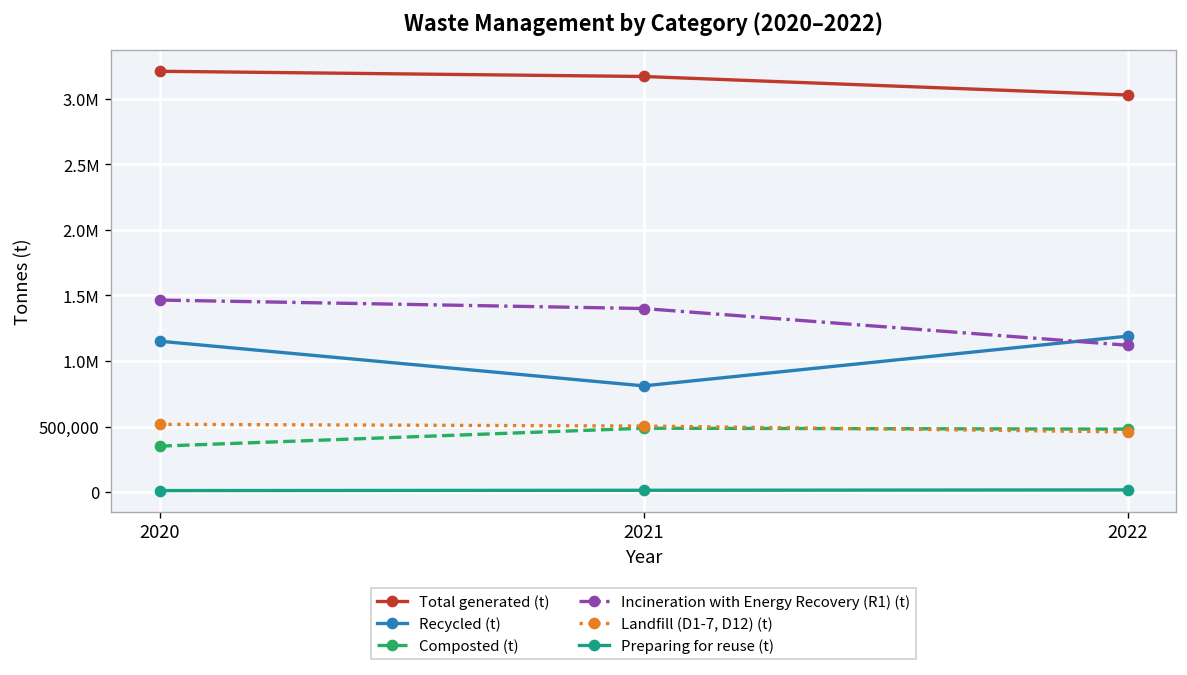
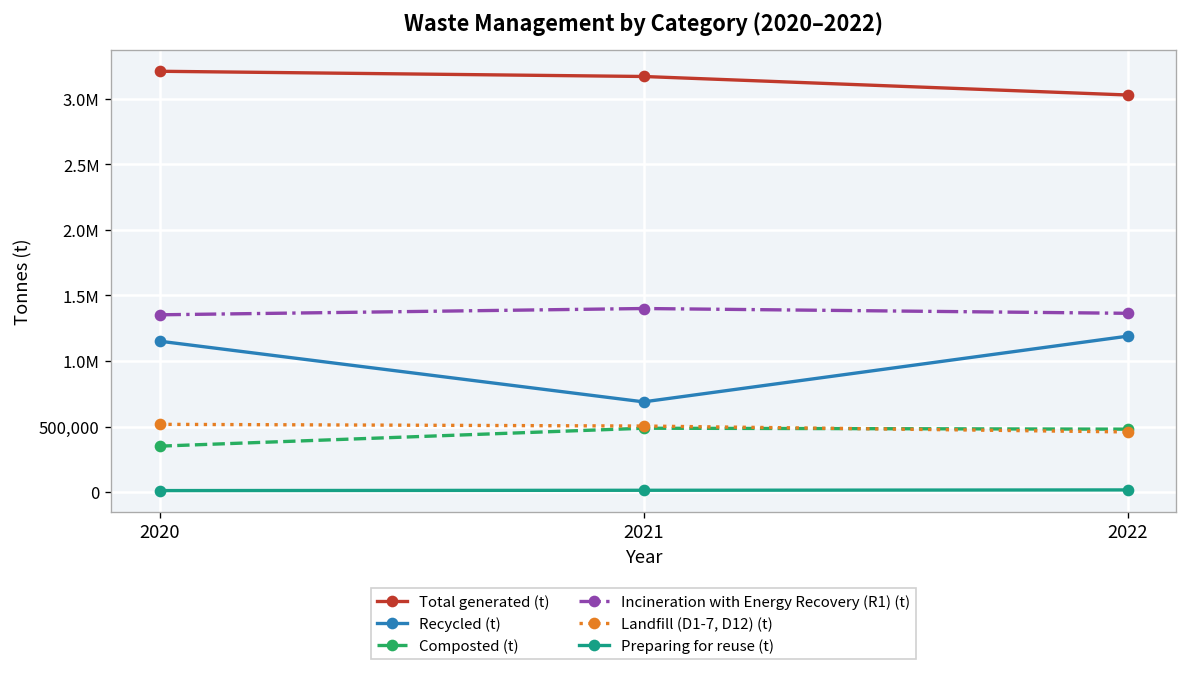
  {
    "Total generated (t)": {
      "2020": "3,210,000",
      "2021": "3,170,000",
      "2022": "3,030,000"
    },
    "Recycled (t)": {
      "2020": "1,150,000",
-     "2021": "810,000",
+     "2021": "690,000",
      "2022": "1,190,000"
    },
    "Incineration with Energy Recovery (R1) (t)": {
-     "2020": "1,470,000",
+     "2020": "1,350,000",
      "2021": "1,400,000",
-     "2022": "1,120,000"
+     "2022": "1,360,000"
    },
    "Landfill (D1-7, D12) (t)": {
      "2020": "520,000"
    }
  }
